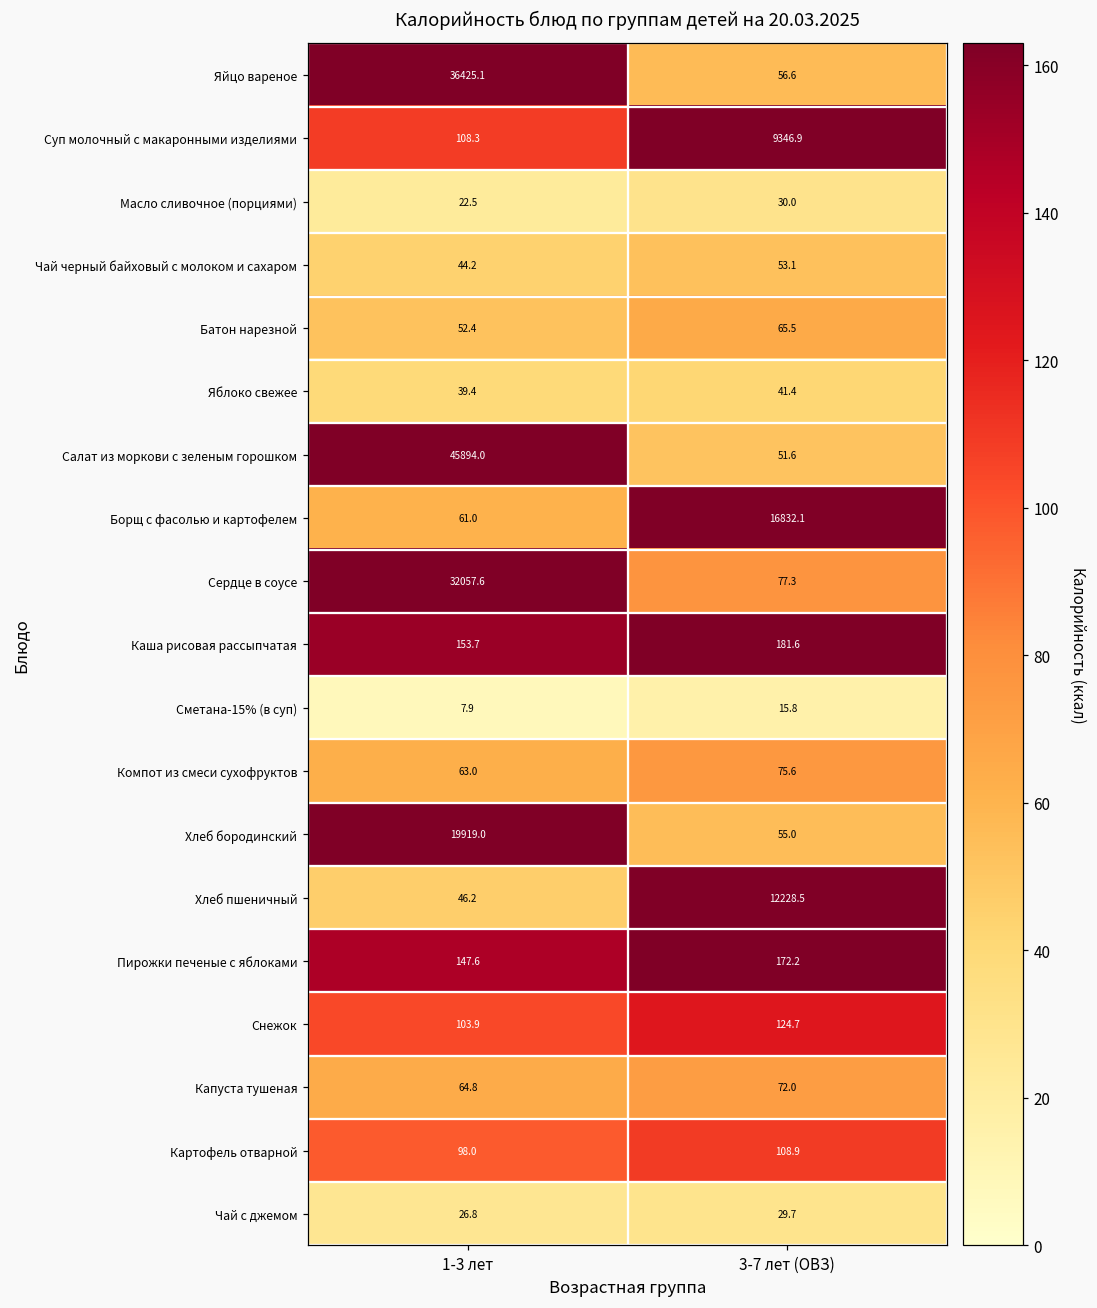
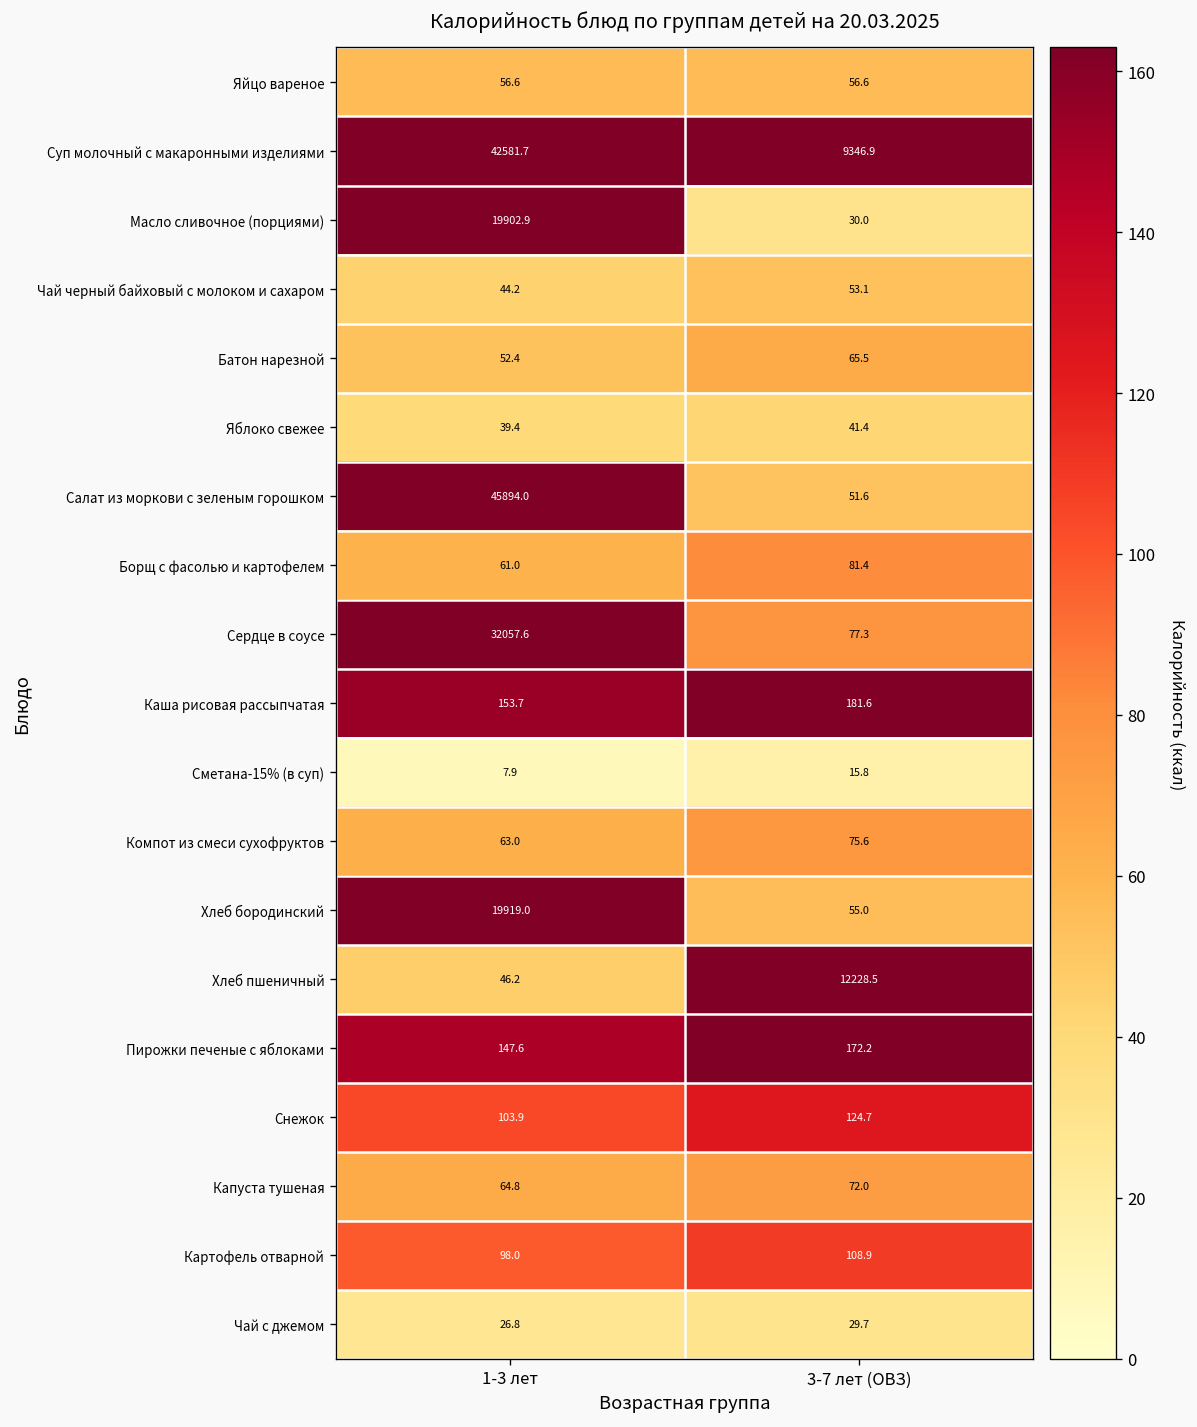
  {
    "Яйцо вареное": {
-     "1-3 лет": 36425.1,
+     "1-3 лет": 56.6,
      "3-7 лет (ОВЗ)": 56.6
    },
    "Суп молочный с макаронными изделиями": {
-     "1-3 лет": 108.3,
+     "1-3 лет": 42581.7,
      "3-7 лет (ОВЗ)": 9346.9
    },
    "Масло сливочное (порциями)": {
-     "1-3 лет": 22.5,
+     "1-3 лет": 19902.9,
      "3-7 лет (ОВЗ)": 30.0
    },
    "Чай черный байховый с молоком и сахаром": {
      "1-3 лет": 44.2,
      "3-7 лет (ОВЗ)": 53.1
    },
    "Батон нарезной": {
      "1-3 лет": 52.4,
      "3-7 лет (ОВЗ)": 65.5
    },
    "Яблоко свежее": {
      "1-3 лет": 39.4,
      "3-7 лет (ОВЗ)": 41.4
    },
    "Салат из моркови с зеленым горошком": {
      "1-3 лет": 45894.0,
      "3-7 лет (ОВЗ)": 51.6
    },
    "Борщ с фасолью и картофелем": {
      "1-3 лет": 61.0,
-     "3-7 лет (ОВЗ)": 16832.1
+     "3-7 лет (ОВЗ)": 81.4
    },
    "Сердце в соусе": {
      "1-3 лет": 32057.6,
      "3-7 лет (ОВЗ)": 77.3
    },
    "Каша рисовая рассыпчатая": {
      "1-3 лет": 153.7,
      "3-7 лет (ОВЗ)": 181.6
    },
    "Сметана-15% (в суп)": {
      "1-3 лет": 7.9,
      "3-7 лет (ОВЗ)": 15.8
    },
    "Компот из смеси сухофруктов": {
      "1-3 лет": 63.0,
      "3-7 лет (ОВЗ)": 75.6
    },
    "Хлеб бородинский": {
      "1-3 лет": 19919.0,
      "3-7 лет (ОВЗ)": 55.0
    },
    "Хлеб пшеничный": {
      "1-3 лет": 46.2,
      "3-7 лет (ОВЗ)": 12228.5
    },
    "Пирожки печеные с яблоками": {
      "1-3 лет": 147.6,
      "3-7 лет (ОВЗ)": 172.2
    },
    "Снежок": {
      "1-3 лет": 103.9,
      "3-7 лет (ОВЗ)": 124.7
    },
    "Капуста тушеная": {
      "1-3 лет": 64.8,
      "3-7 лет (ОВЗ)": 72.0
    },
    "Картофель отварной": {
      "1-3 лет": 98.0,
      "3-7 лет (ОВЗ)": 108.9
    },
    "Чай с джемом": {
      "1-3 лет": 26.8,
      "3-7 лет (ОВЗ)": 29.7
    }
  }
